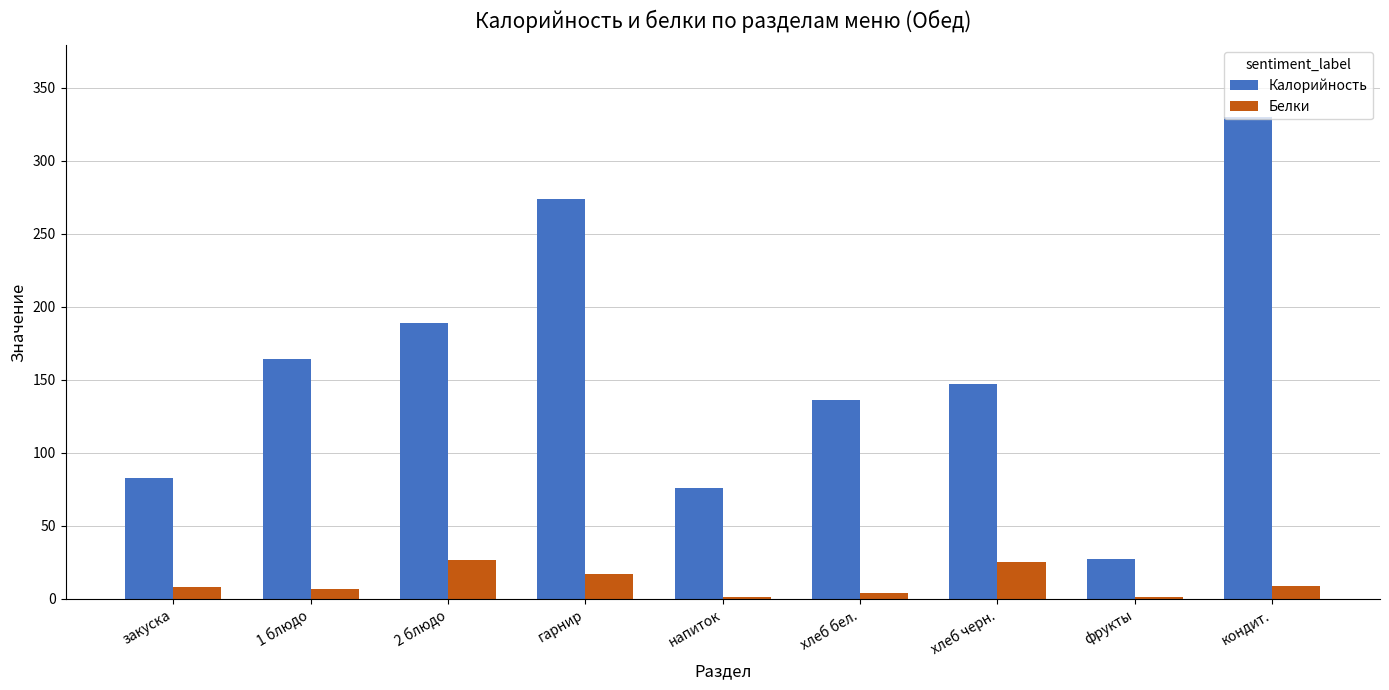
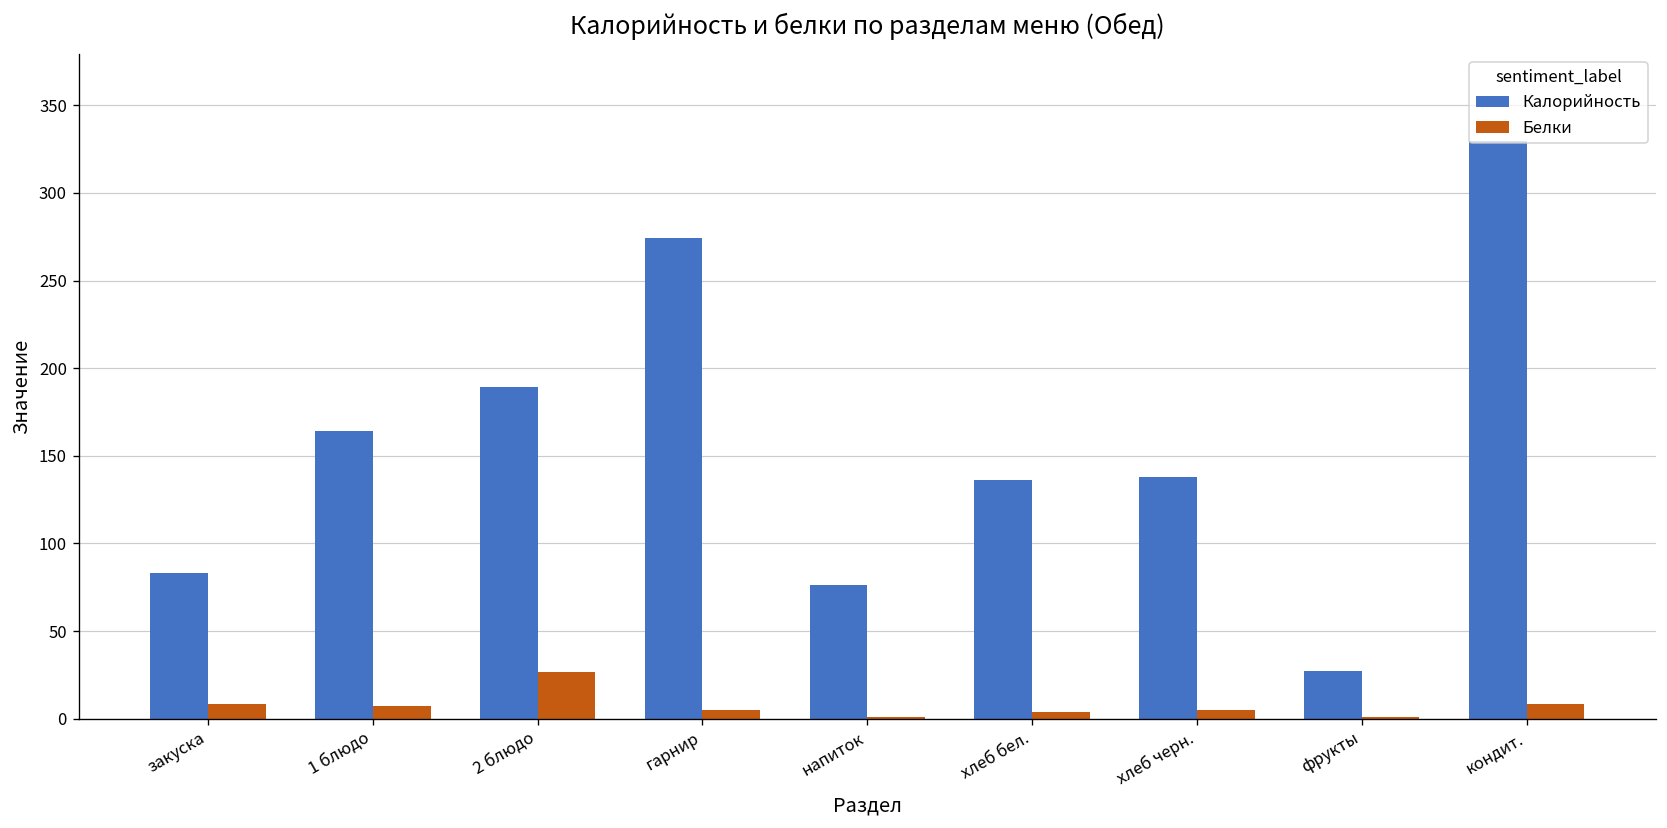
  {
    "Калорийность": {
      "закуска": 83,
      "1 блюдо": 164,
      "2 блюдо": 189,
      "гарнир": 274,
      "напиток": 76,
      "хлеб бел.": 136,
-     "хлеб черн.": 147,
+     "хлеб черн.": 138,
      "фрукты": 27
    },
    "Белки": {
      "закуска": 8,
      "1 блюдо": 7,
      "2 блюдо": 27,
-     "гарнир": 17,
+     "гарнир": 5,
      "хлеб бел.": 4,
-     "хлеб черн.": 26,
+     "хлеб черн.": 5,
      "кондит.": 9
    }
  }
